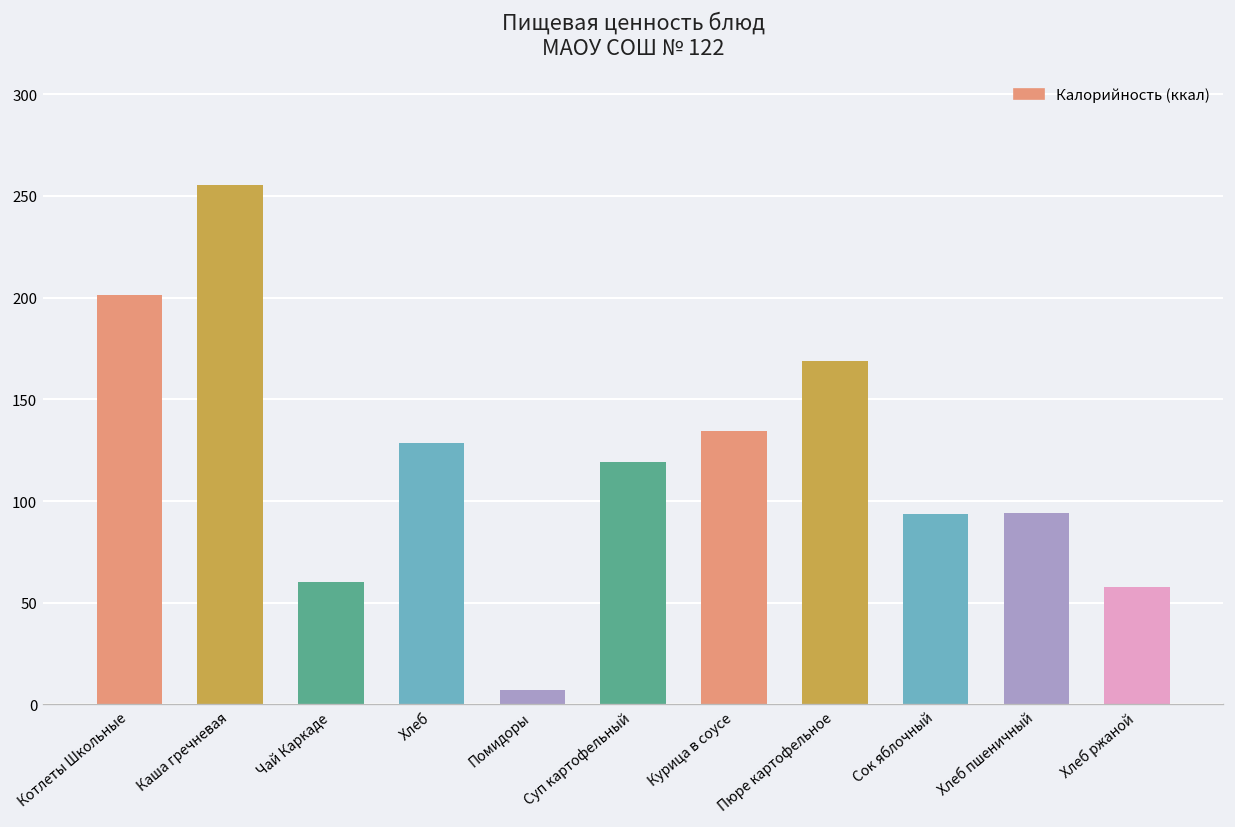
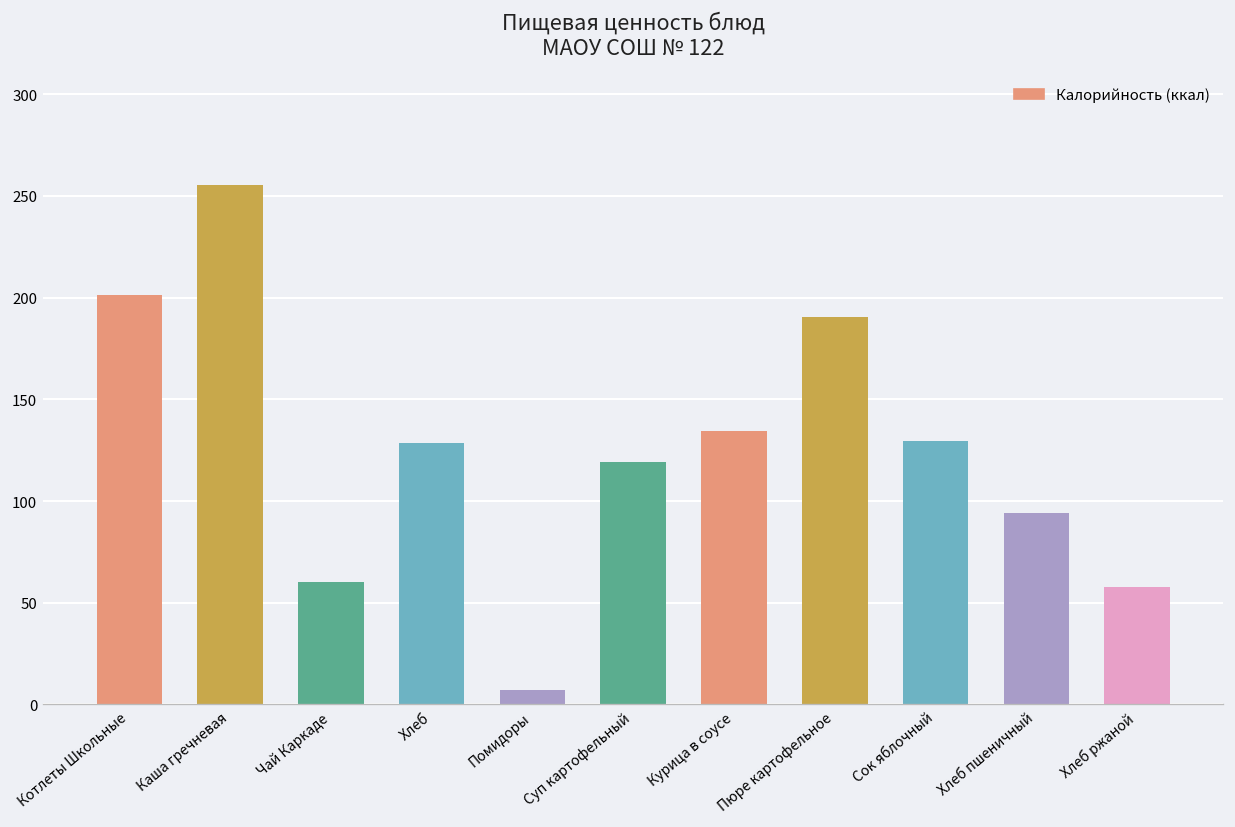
  {
    "Котлеты Школьные": 201,
    "Каша гречневая": 255,
    "Чай Каркаде": 60,
    "Хлеб": 128,
    "Помидоры": 7,
    "Суп картофельный": 119,
    "Курица в соусе": 134,
-   "Пюре картофельное": 169,
-   "Сок яблочный": 94,
+   "Пюре картофельное": 190,
+   "Сок яблочный": 130,
    "Хлеб пшеничный": 94,
    "Хлеб ржаной": 58
  }
